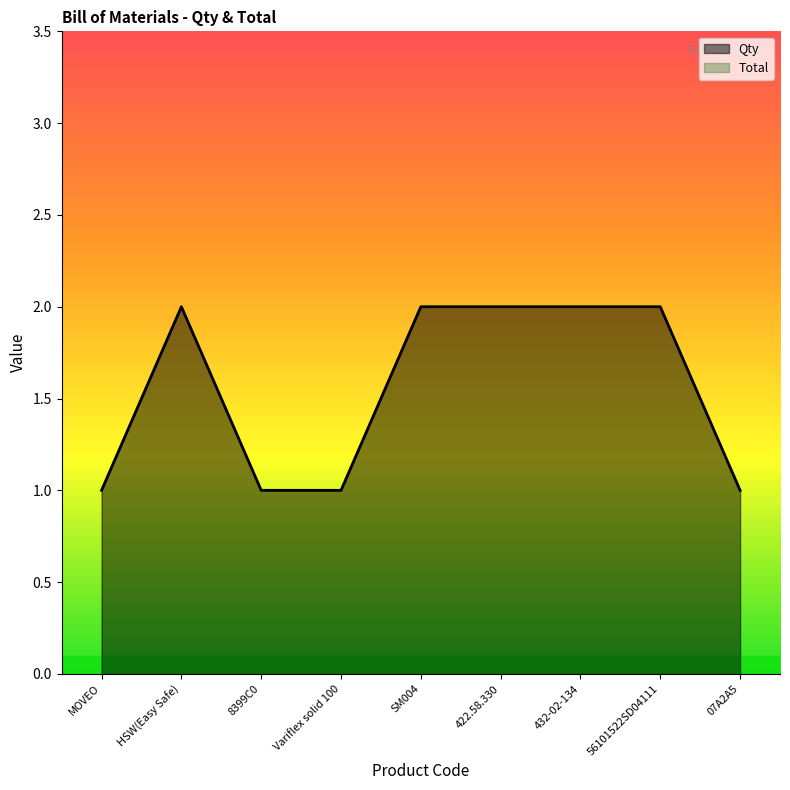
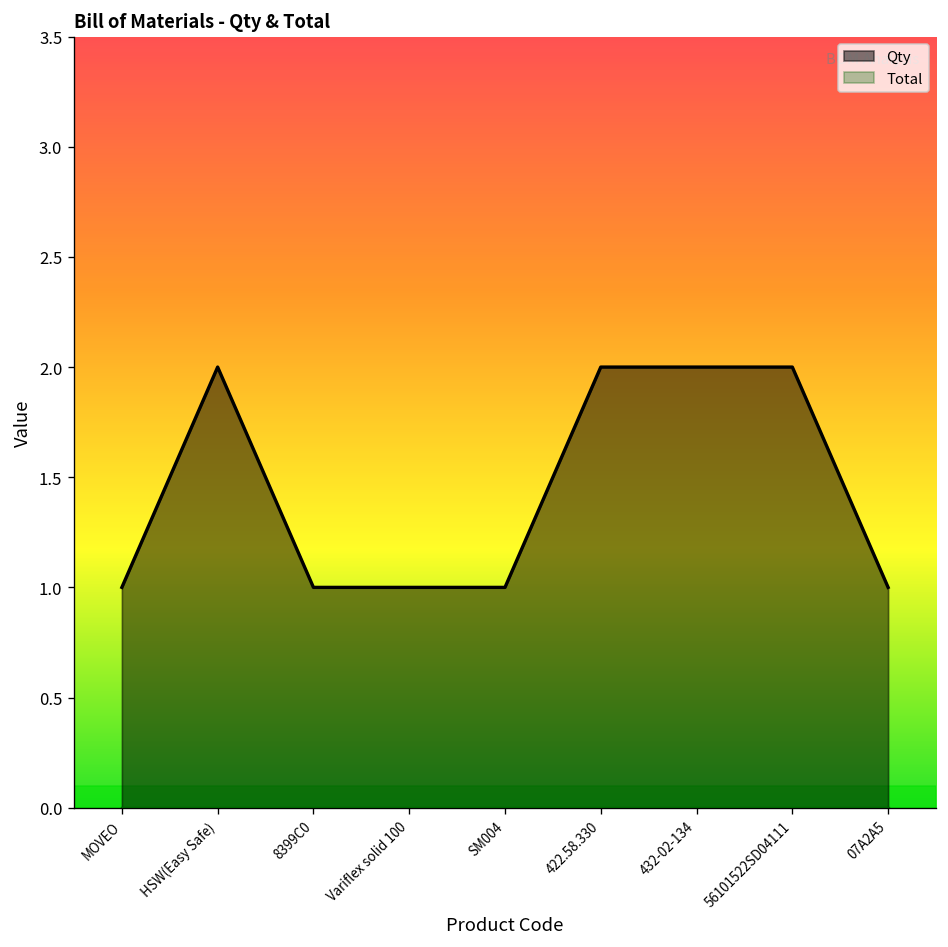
  {
    "Qty": {
      "MOVEO": 1,
      "HSW(Easy Safe)": 2,
      "8399C0": 1,
      "Variflex solid 100": 1,
-     "SM004": 2,
+     "SM004": 1,
      "422.58.330": 2,
      "432-02-134": 2,
      "56101522SD04111": 2,
      "07A2A5": 1
    }
  }
